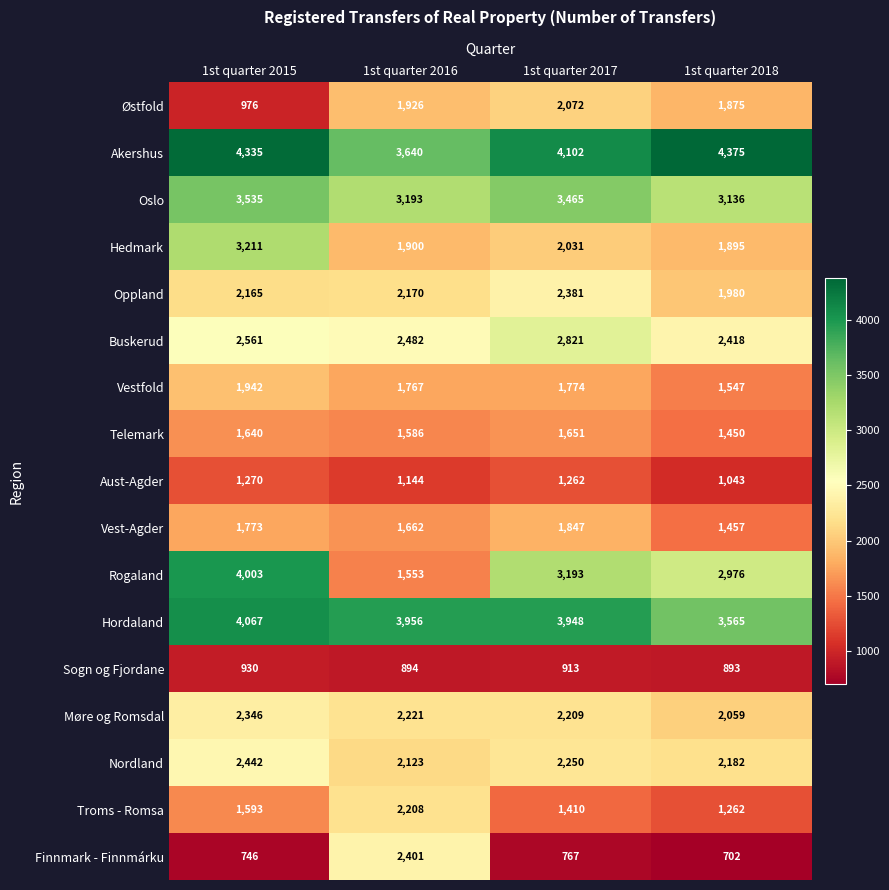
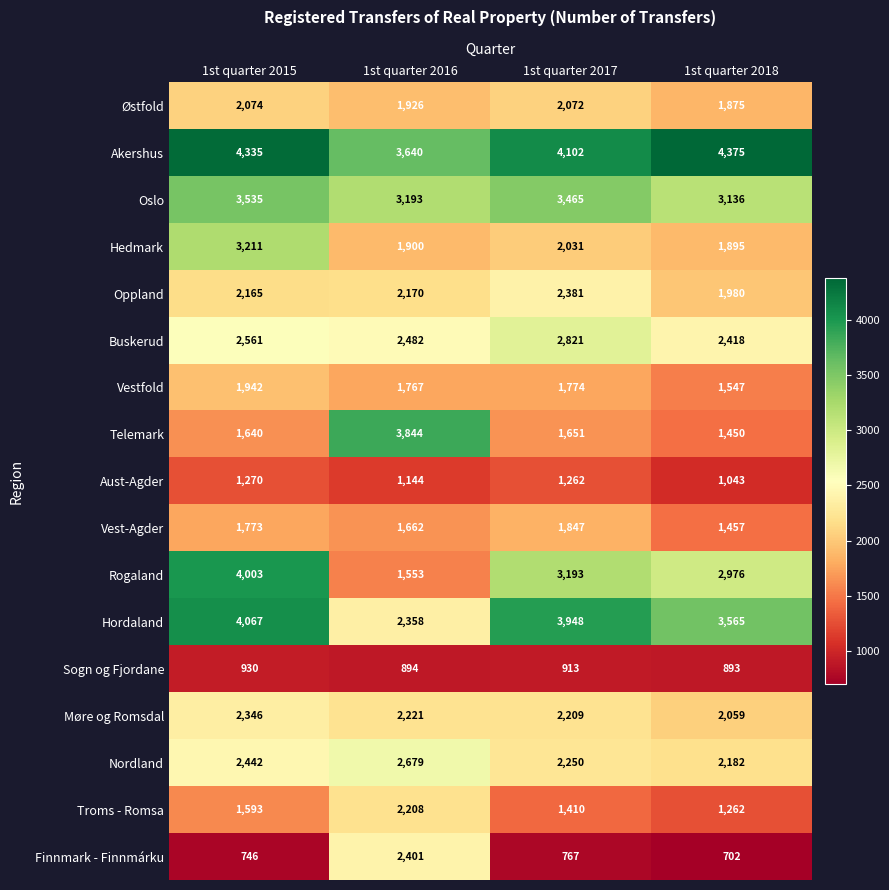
  {
    "Østfold": {
-     "1st quarter 2015": "976",
+     "1st quarter 2015": "2,074",
      "1st quarter 2016": "1,926",
      "1st quarter 2017": "2,072",
      "1st quarter 2018": "1,875"
    },
    "Akershus": {
      "1st quarter 2015": "4,335",
      "1st quarter 2016": "3,640",
      "1st quarter 2017": "4,102",
      "1st quarter 2018": "4,375"
    },
    "Oslo": {
      "1st quarter 2015": "3,535",
      "1st quarter 2016": "3,193",
      "1st quarter 2017": "3,465",
      "1st quarter 2018": "3,136"
    },
    "Hedmark": {
      "1st quarter 2015": "3,211",
      "1st quarter 2016": "1,900",
      "1st quarter 2017": "2,031",
      "1st quarter 2018": "1,895"
    },
    "Oppland": {
      "1st quarter 2015": "2,165",
      "1st quarter 2016": "2,170",
      "1st quarter 2017": "2,381",
      "1st quarter 2018": "1,980"
    },
    "Buskerud": {
      "1st quarter 2015": "2,561",
      "1st quarter 2016": "2,482",
      "1st quarter 2017": "2,821",
      "1st quarter 2018": "2,418"
    },
    "Vestfold": {
      "1st quarter 2015": "1,942",
      "1st quarter 2016": "1,767",
      "1st quarter 2017": "1,774",
      "1st quarter 2018": "1,547"
    },
    "Telemark": {
      "1st quarter 2015": "1,640",
-     "1st quarter 2016": "1,586",
+     "1st quarter 2016": "3,844",
      "1st quarter 2017": "1,651",
      "1st quarter 2018": "1,450"
    },
    "Aust-Agder": {
      "1st quarter 2015": "1,270",
      "1st quarter 2016": "1,144",
      "1st quarter 2017": "1,262",
      "1st quarter 2018": "1,043"
    },
    "Vest-Agder": {
      "1st quarter 2015": "1,773",
      "1st quarter 2016": "1,662",
      "1st quarter 2017": "1,847",
      "1st quarter 2018": "1,457"
    },
    "Rogaland": {
      "1st quarter 2015": "4,003",
      "1st quarter 2016": "1,553",
      "1st quarter 2017": "3,193",
      "1st quarter 2018": "2,976"
    },
    "Hordaland": {
      "1st quarter 2015": "4,067",
-     "1st quarter 2016": "3,956",
+     "1st quarter 2016": "2,358",
      "1st quarter 2017": "3,948",
      "1st quarter 2018": "3,565"
    },
    "Sogn og Fjordane": {
      "1st quarter 2015": "930",
      "1st quarter 2016": "894",
      "1st quarter 2017": "913",
      "1st quarter 2018": "893"
    },
    "Møre og Romsdal": {
      "1st quarter 2015": "2,346",
      "1st quarter 2016": "2,221",
      "1st quarter 2017": "2,209",
      "1st quarter 2018": "2,059"
    },
    "Nordland": {
      "1st quarter 2015": "2,442",
-     "1st quarter 2016": "2,123",
+     "1st quarter 2016": "2,679",
      "1st quarter 2017": "2,250",
      "1st quarter 2018": "2,182"
    },
    "Troms - Romsa": {
      "1st quarter 2015": "1,593",
      "1st quarter 2016": "2,208",
      "1st quarter 2017": "1,410",
      "1st quarter 2018": "1,262"
    },
    "Finnmark - Finnmárku": {
      "1st quarter 2015": "746",
      "1st quarter 2016": "2,401",
      "1st quarter 2017": "767",
      "1st quarter 2018": "702"
    }
  }
